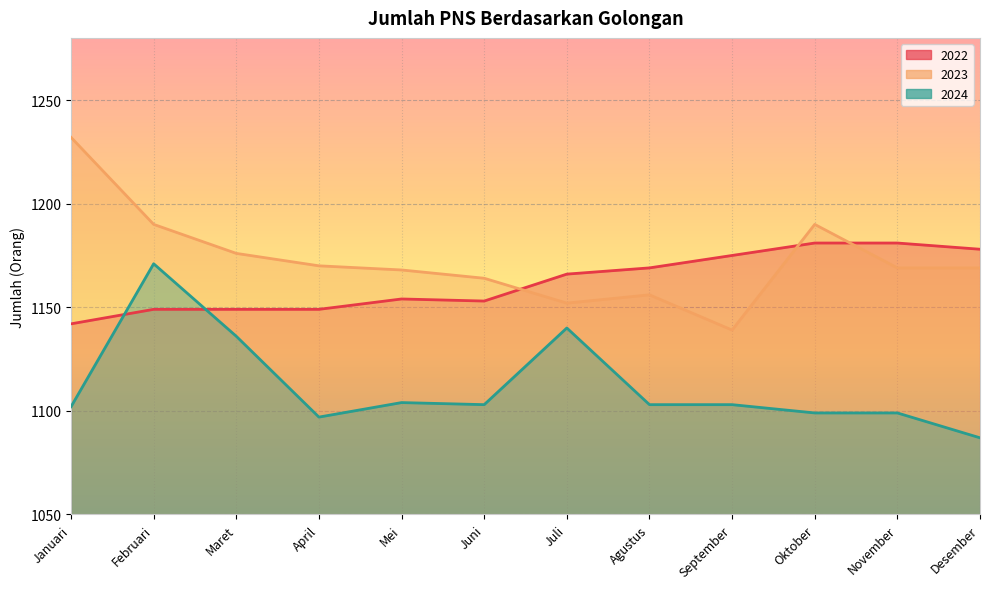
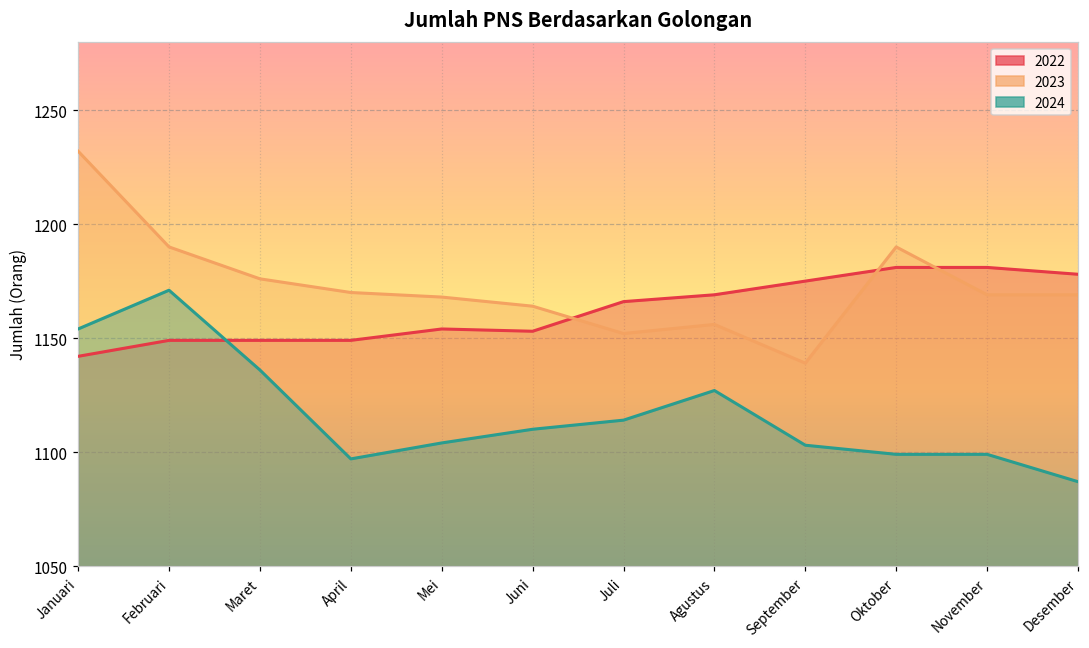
  {
    "2024": {
-     "Januari": 1102,
+     "Januari": 1154,
      "Februari": 1171,
      "Maret": 1136,
      "April": 1097,
      "Mei": 1104,
-     "Juni": 1103,
-     "Juli": 1140,
-     "Agustus": 1103,
+     "Juni": 1110,
+     "Juli": 1114,
+     "Agustus": 1127,
      "September": 1103,
      "Oktober": 1099,
      "November": 1099,
      "Desember": 1087
    }
  }
